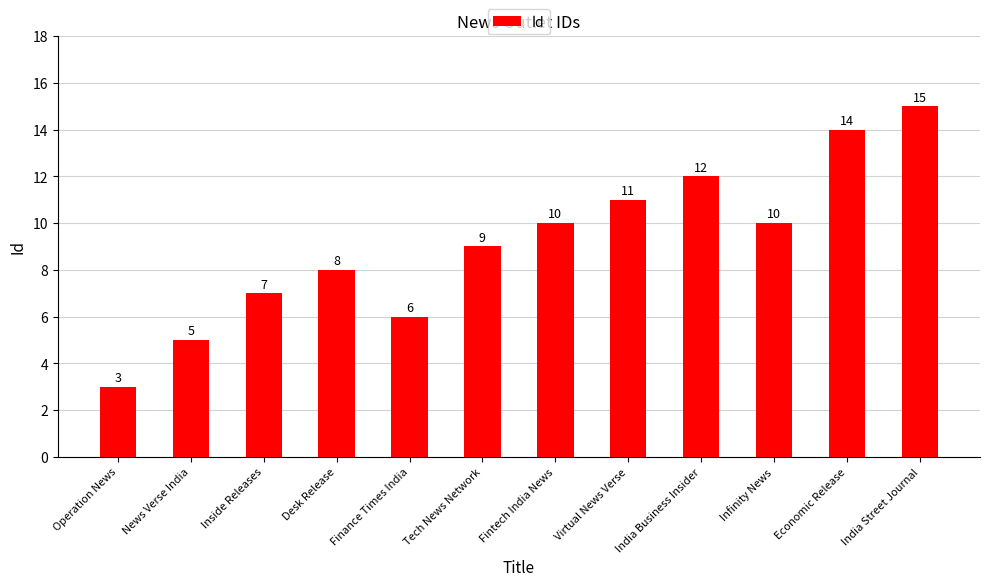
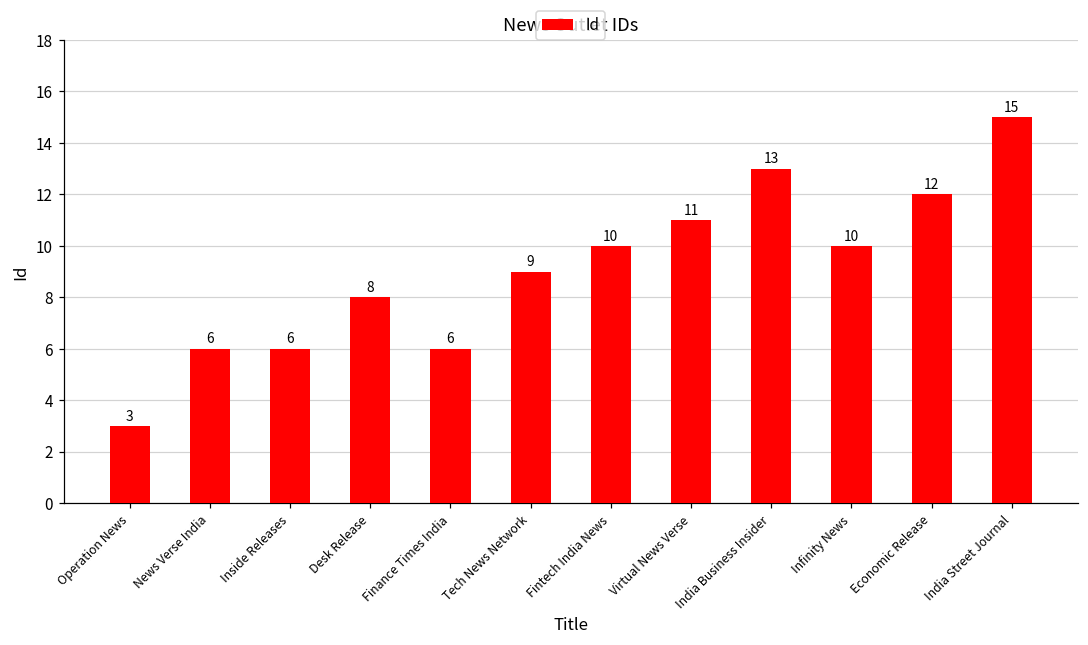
  {
    "Operation News": 3,
-   "News Verse India": 5,
-   "Inside Releases": 7,
+   "News Verse India": 6,
+   "Inside Releases": 6,
    "Desk Release": 8,
    "Finance Times India": 6,
    "Tech News Network": 9,
    "Fintech India News": 10,
    "Virtual News Verse": 11,
-   "India Business Insider": 12,
+   "India Business Insider": 13,
    "Infinity News": 10,
-   "Economic Release": 14,
+   "Economic Release": 12,
    "India Street Journal": 15
  }
